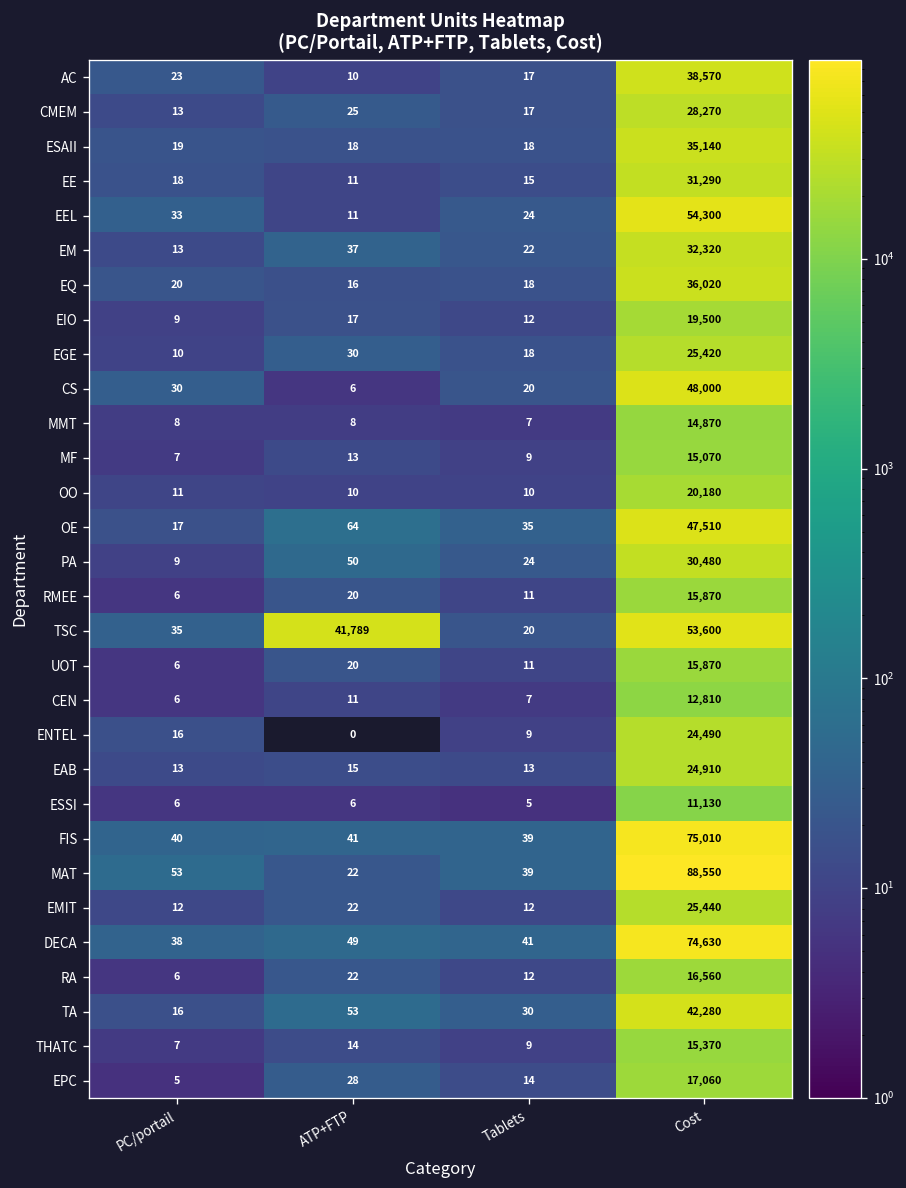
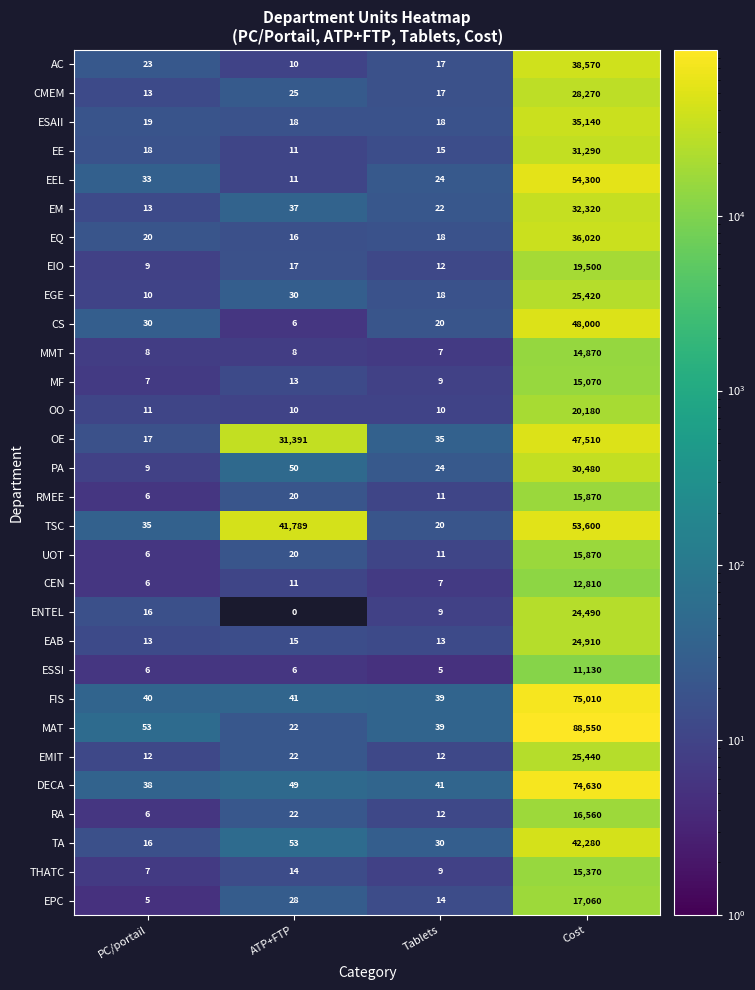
  {
    "AC": {
      "PC/portail": "23",
      "ATP+FTP": "10",
      "Tablets": "17",
      "Cost": "38,570"
    },
    "CMEM": {
      "PC/portail": "13",
      "ATP+FTP": "25",
      "Tablets": "17",
      "Cost": "28,270"
    },
    "ESAII": {
      "PC/portail": "19",
      "ATP+FTP": "18",
      "Tablets": "18",
      "Cost": "35,140"
    },
    "EE": {
      "PC/portail": "18",
      "ATP+FTP": "11",
      "Tablets": "15",
      "Cost": "31,290"
    },
    "EEL": {
      "PC/portail": "33",
      "ATP+FTP": "11",
      "Tablets": "24",
      "Cost": "54,300"
    },
    "EM": {
      "PC/portail": "13",
      "ATP+FTP": "37",
      "Tablets": "22",
      "Cost": "32,320"
    },
    "EQ": {
      "PC/portail": "20",
      "ATP+FTP": "16",
      "Tablets": "18",
      "Cost": "36,020"
    },
    "EIO": {
      "PC/portail": "9",
      "ATP+FTP": "17",
      "Tablets": "12",
      "Cost": "19,500"
    },
    "EGE": {
      "PC/portail": "10",
      "ATP+FTP": "30",
      "Tablets": "18",
      "Cost": "25,420"
    },
    "CS": {
      "PC/portail": "30",
      "ATP+FTP": "6",
      "Tablets": "20",
      "Cost": "48,000"
    },
    "MMT": {
      "PC/portail": "8",
      "ATP+FTP": "8",
      "Tablets": "7",
      "Cost": "14,870"
    },
    "MF": {
      "PC/portail": "7",
      "ATP+FTP": "13",
      "Tablets": "9",
      "Cost": "15,070"
    },
    "OO": {
      "PC/portail": "11",
      "ATP+FTP": "10",
      "Tablets": "10",
      "Cost": "20,180"
    },
    "OE": {
      "PC/portail": "17",
-     "ATP+FTP": "64",
+     "ATP+FTP": "31,391",
      "Tablets": "35",
      "Cost": "47,510"
    },
    "PA": {
      "PC/portail": "9",
      "ATP+FTP": "50",
      "Tablets": "24",
      "Cost": "30,480"
    },
    "RMEE": {
      "PC/portail": "6",
      "ATP+FTP": "20",
      "Tablets": "11",
      "Cost": "15,870"
    },
    "TSC": {
      "PC/portail": "35",
      "ATP+FTP": "41,789",
      "Tablets": "20",
      "Cost": "53,600"
    },
    "UOT": {
      "PC/portail": "6",
      "ATP+FTP": "20",
      "Tablets": "11",
      "Cost": "15,870"
    },
    "CEN": {
      "PC/portail": "6",
      "ATP+FTP": "11",
      "Tablets": "7",
      "Cost": "12,810"
    },
    "ENTEL": {
      "PC/portail": "16",
      "ATP+FTP": "0",
      "Tablets": "9",
      "Cost": "24,490"
    },
    "EAB": {
      "PC/portail": "13",
      "ATP+FTP": "15",
      "Tablets": "13",
      "Cost": "24,910"
    },
    "ESSI": {
      "PC/portail": "6",
      "ATP+FTP": "6",
      "Tablets": "5",
      "Cost": "11,130"
    },
    "FIS": {
      "PC/portail": "40",
      "ATP+FTP": "41",
      "Tablets": "39",
      "Cost": "75,010"
    },
    "MAT": {
      "PC/portail": "53",
      "ATP+FTP": "22",
      "Tablets": "39",
      "Cost": "88,550"
    },
    "EMIT": {
      "PC/portail": "12",
      "ATP+FTP": "22",
      "Tablets": "12",
      "Cost": "25,440"
    },
    "DECA": {
      "PC/portail": "38",
      "ATP+FTP": "49",
      "Tablets": "41",
      "Cost": "74,630"
    },
    "RA": {
      "PC/portail": "6",
      "ATP+FTP": "22",
      "Tablets": "12",
      "Cost": "16,560"
    },
    "TA": {
      "PC/portail": "16",
      "ATP+FTP": "53",
      "Tablets": "30",
      "Cost": "42,280"
    },
    "THATC": {
      "PC/portail": "7",
      "ATP+FTP": "14",
      "Tablets": "9",
      "Cost": "15,370"
    },
    "EPC": {
      "PC/portail": "5",
      "ATP+FTP": "28",
      "Tablets": "14",
      "Cost": "17,060"
    }
  }
